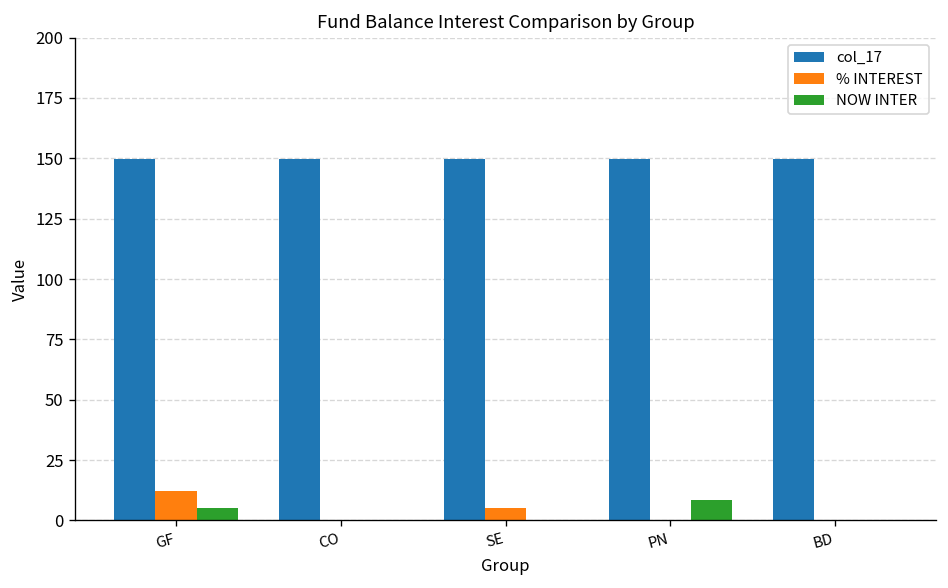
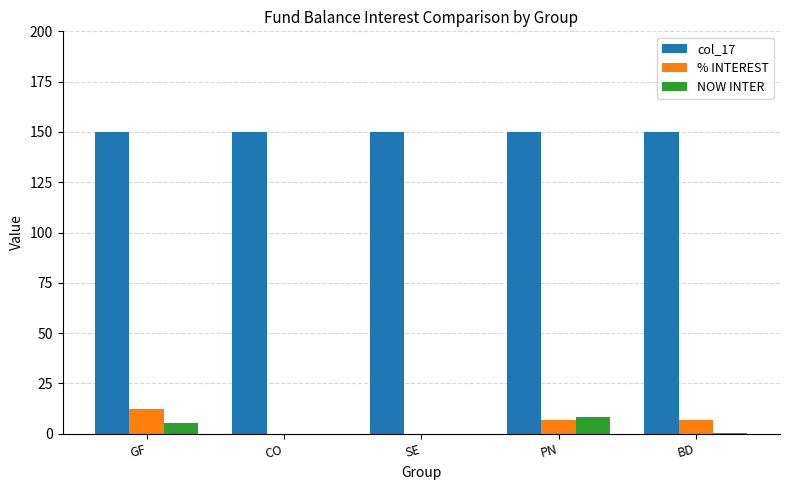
  {
    "col_17": {
      "GF": 150,
      "CO": 150,
      "SE": 150,
      "PN": 150,
      "BD": 150
    },
    "% INTEREST": {
      "GF": 12,
-     "SE": 5,
-     "PN": 0,
-     "BD": 0
+     "SE": 0,
+     "PN": 7,
+     "BD": 7
    },
    "NOW INTER": {
      "GF": 5,
      "PN": 8
    }
  }
